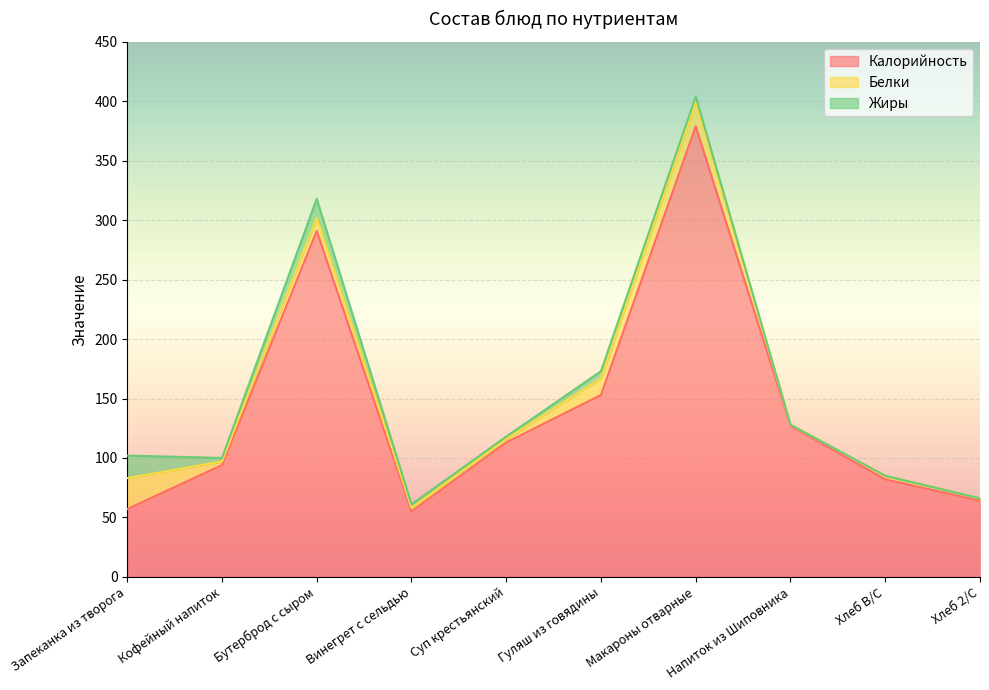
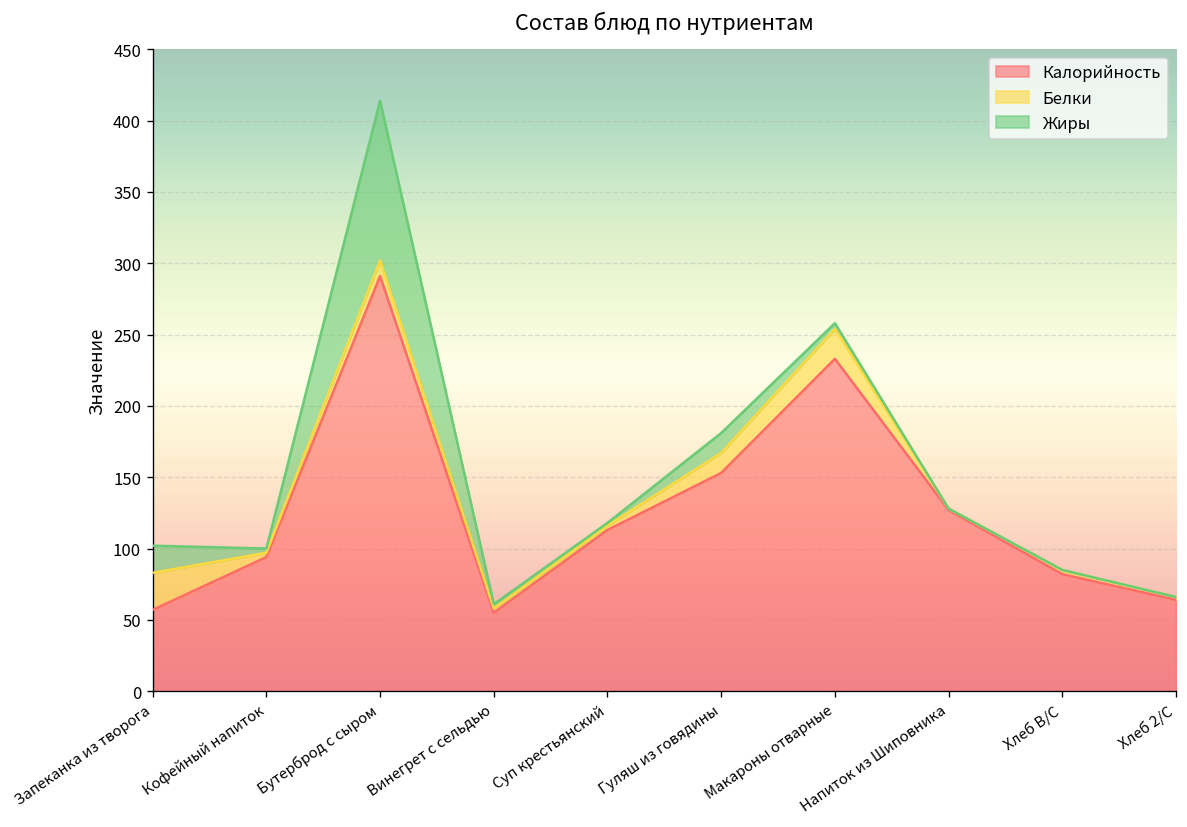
  {
    "Калорийность": {
      "Запеканка из творога": 57,
      "Кофейный напиток": 94,
      "Бутерброд с сыром": 291,
      "Винегрет с сельдью": 55,
      "Суп крестьянский": 113,
      "Гуляш из говядины": 153,
-     "Макароны отварные": 379,
+     "Макароны отварные": 233,
      "Хлеб В/С": 82
    },
    "Белки": {
      "Запеканка из творога": 26,
      "Кофейный напиток": 3,
      "Бутерброд с сыром": 11,
      "Винегрет с сельдью": 3,
      "Гуляш из говядины": 14,
      "Макароны отварные": 21
    },
    "Жиры": {
      "Запеканка из творога": 19,
      "Кофейный напиток": 3,
-     "Бутерброд с сыром": 16,
+     "Бутерброд с сыром": 112,
      "Винегрет с сельдью": 3,
-     "Гуляш из говядины": 6,
+     "Гуляш из говядины": 14,
      "Макароны отварные": 4
    }
  }
